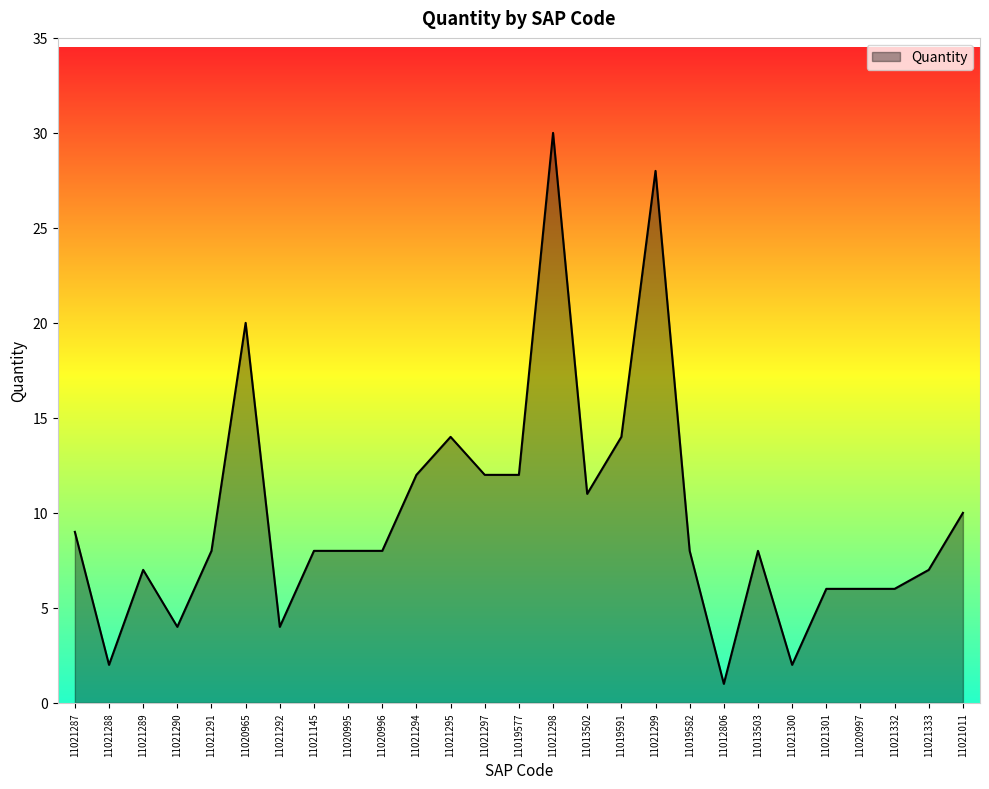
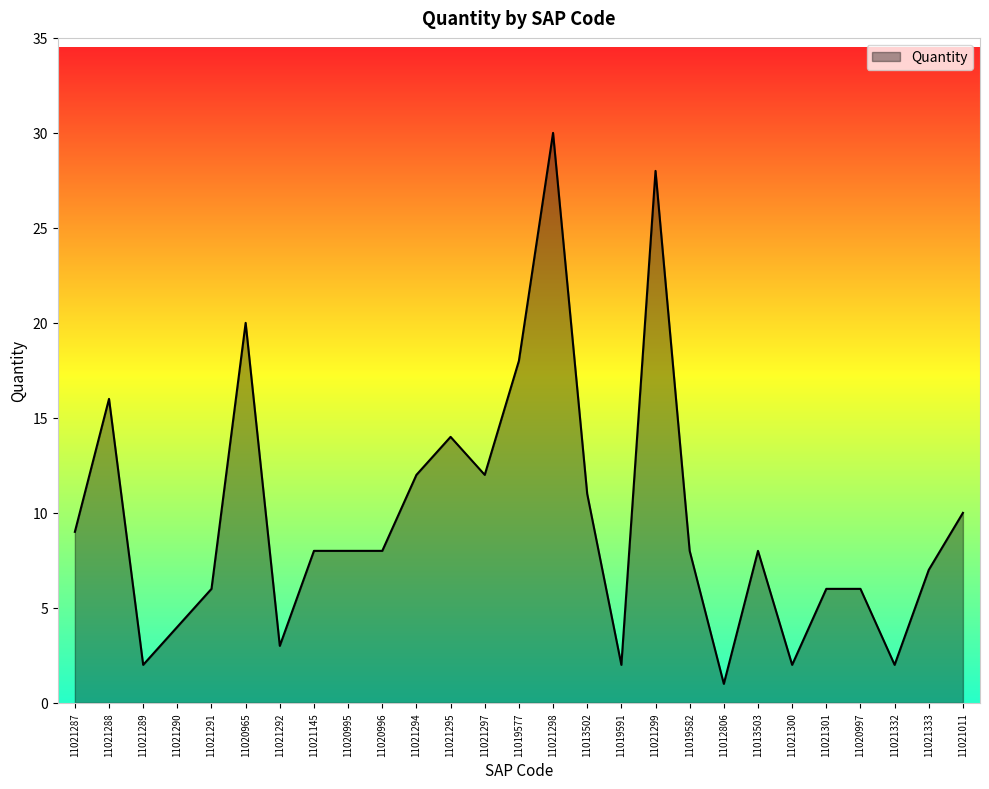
  {
    "11021287": 9,
-   "11021288": 2,
-   "11021289": 7,
+   "11021288": 16,
+   "11021289": 2,
    "11021290": 4,
-   "11021291": 8,
+   "11021291": 6,
    "11020965": 20,
-   "11021292": 4,
+   "11021292": 3,
    "11021145": 8,
    "11020995": 8,
    "11020996": 8,
    "11021294": 12,
    "11021295": 14,
    "11021297": 12,
-   "11019577": 12,
+   "11019577": 18,
    "11021298": 30,
    "11013502": 11,
-   "11019591": 14,
+   "11019591": 2,
    "11021299": 28,
    "11019582": 8,
    "11012806": 1,
    "11013503": 8,
    "11021300": 2,
    "11021301": 6,
    "11020997": 6,
-   "11021332": 6,
+   "11021332": 2,
    "11021333": 7,
    "11021011": 10
  }
